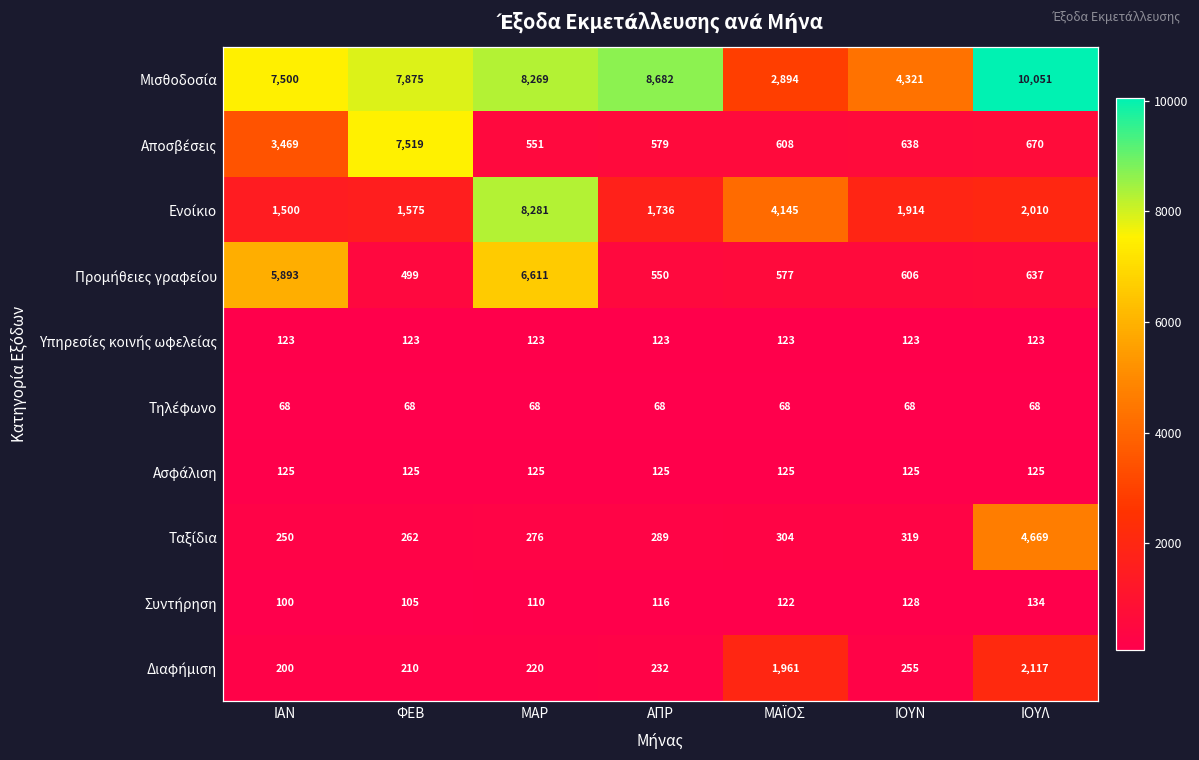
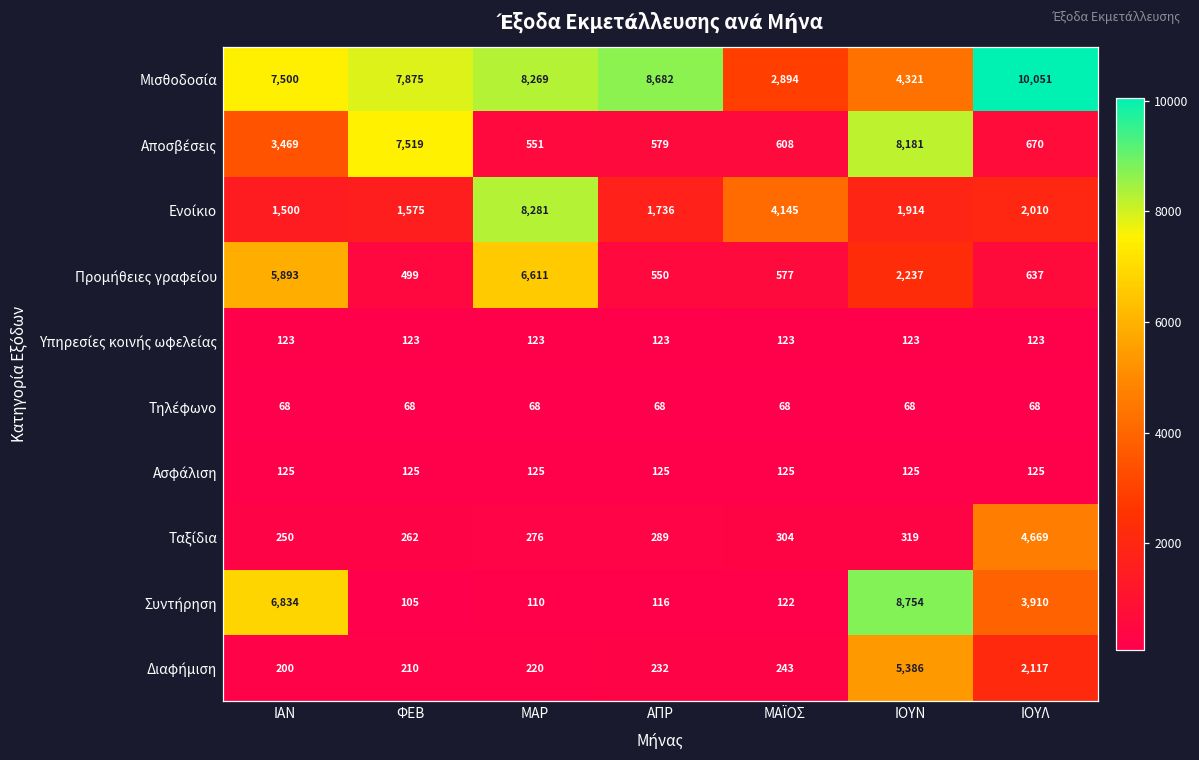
  {
    "Μισθοδοσία": {
      "ΙΑΝ": "7,500",
      "ΦΕΒ": "7,875",
      "ΜΑΡ": "8,269",
      "ΑΠΡ": "8,682",
      "ΜΑΪΟΣ": "2,894",
      "ΙΟΥΝ": "4,321",
      "ΙΟΥΛ": "10,051"
    },
    "Αποσβέσεις": {
      "ΙΑΝ": "3,469",
      "ΦΕΒ": "7,519",
      "ΜΑΡ": "551",
      "ΑΠΡ": "579",
      "ΜΑΪΟΣ": "608",
-     "ΙΟΥΝ": "638",
+     "ΙΟΥΝ": "8,181",
      "ΙΟΥΛ": "670"
    },
    "Ενοίκιο": {
      "ΙΑΝ": "1,500",
      "ΦΕΒ": "1,575",
      "ΜΑΡ": "8,281",
      "ΑΠΡ": "1,736",
      "ΜΑΪΟΣ": "4,145",
      "ΙΟΥΝ": "1,914",
      "ΙΟΥΛ": "2,010"
    },
    "Προμήθειες γραφείου": {
      "ΙΑΝ": "5,893",
      "ΦΕΒ": "499",
      "ΜΑΡ": "6,611",
      "ΑΠΡ": "550",
      "ΜΑΪΟΣ": "577",
-     "ΙΟΥΝ": "606",
+     "ΙΟΥΝ": "2,237",
      "ΙΟΥΛ": "637"
    },
    "Υπηρεσίες κοινής ωφελείας": {
      "ΙΑΝ": "123",
      "ΦΕΒ": "123",
      "ΜΑΡ": "123",
      "ΑΠΡ": "123",
      "ΜΑΪΟΣ": "123",
      "ΙΟΥΝ": "123",
      "ΙΟΥΛ": "123"
    },
    "Τηλέφωνο": {
      "ΙΑΝ": "68",
      "ΦΕΒ": "68",
      "ΜΑΡ": "68",
      "ΑΠΡ": "68",
      "ΜΑΪΟΣ": "68",
      "ΙΟΥΝ": "68",
      "ΙΟΥΛ": "68"
    },
    "Ασφάλιση": {
      "ΙΑΝ": "125",
      "ΦΕΒ": "125",
      "ΜΑΡ": "125",
      "ΑΠΡ": "125",
      "ΜΑΪΟΣ": "125",
      "ΙΟΥΝ": "125",
      "ΙΟΥΛ": "125"
    },
    "Ταξίδια": {
      "ΙΑΝ": "250",
      "ΦΕΒ": "262",
      "ΜΑΡ": "276",
      "ΑΠΡ": "289",
      "ΜΑΪΟΣ": "304",
      "ΙΟΥΝ": "319",
      "ΙΟΥΛ": "4,669"
    },
    "Συντήρηση": {
-     "ΙΑΝ": "100",
+     "ΙΑΝ": "6,834",
      "ΦΕΒ": "105",
      "ΜΑΡ": "110",
      "ΑΠΡ": "116",
      "ΜΑΪΟΣ": "122",
-     "ΙΟΥΝ": "128",
-     "ΙΟΥΛ": "134"
+     "ΙΟΥΝ": "8,754",
+     "ΙΟΥΛ": "3,910"
    },
    "Διαφήμιση": {
      "ΙΑΝ": "200",
      "ΦΕΒ": "210",
      "ΜΑΡ": "220",
      "ΑΠΡ": "232",
-     "ΜΑΪΟΣ": "1,961",
-     "ΙΟΥΝ": "255",
+     "ΜΑΪΟΣ": "243",
+     "ΙΟΥΝ": "5,386",
      "ΙΟΥΛ": "2,117"
    }
  }
